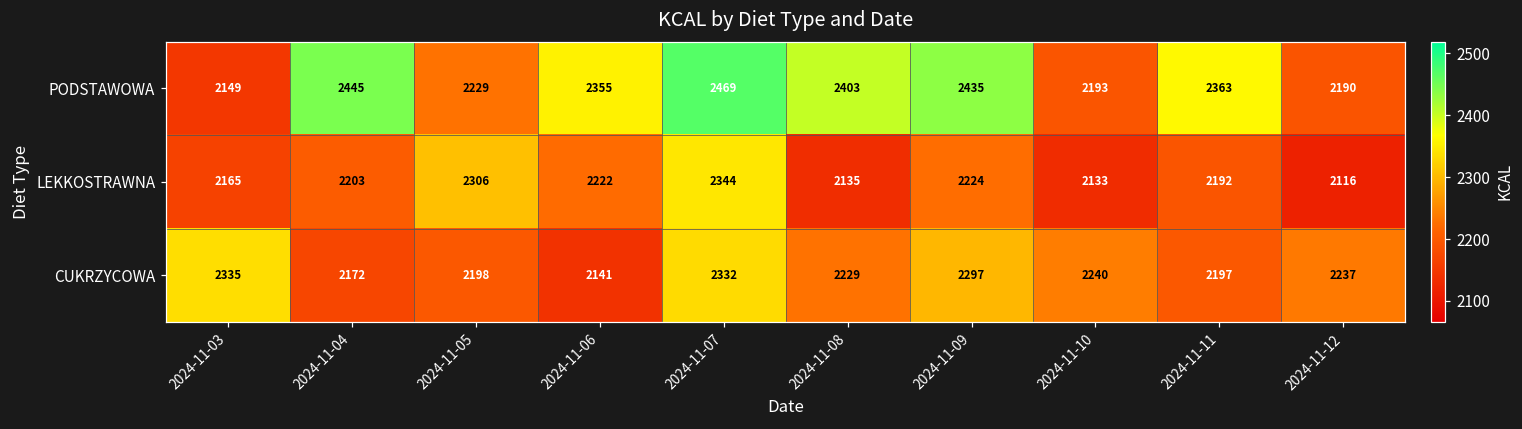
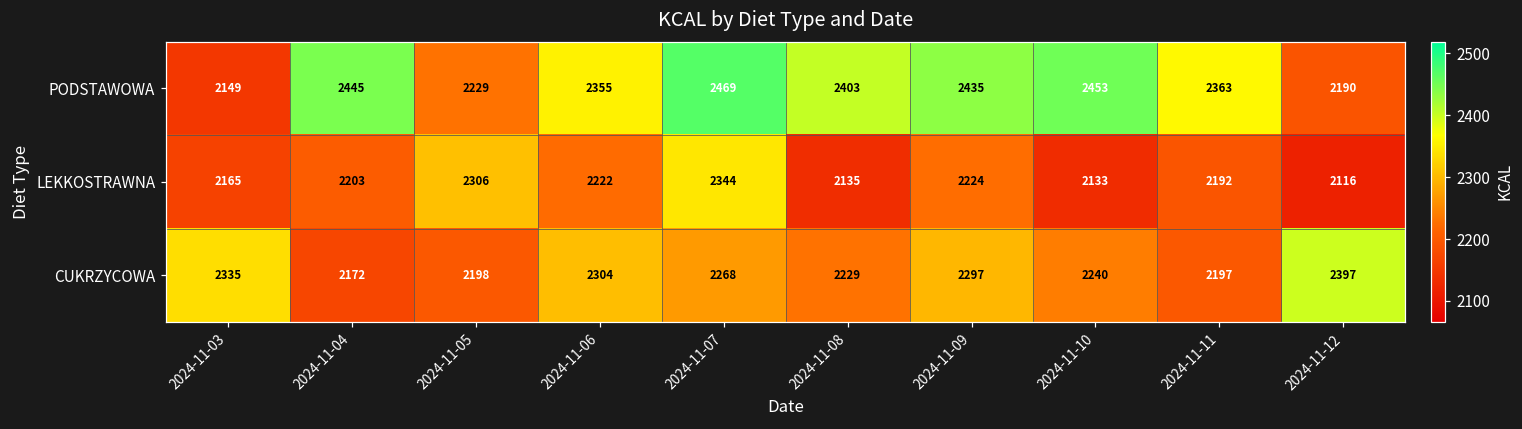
  {
    "PODSTAWOWA": {
      "2024-11-03": 2149,
      "2024-11-04": 2445,
      "2024-11-05": 2229,
      "2024-11-06": 2355,
      "2024-11-07": 2469,
      "2024-11-08": 2403,
      "2024-11-09": 2435,
-     "2024-11-10": 2193,
+     "2024-11-10": 2453,
      "2024-11-11": 2363,
      "2024-11-12": 2190
    },
    "LEKKOSTRAWNA": {
      "2024-11-03": 2165,
      "2024-11-04": 2203,
      "2024-11-05": 2306,
      "2024-11-06": 2222,
      "2024-11-07": 2344,
      "2024-11-08": 2135,
      "2024-11-09": 2224,
      "2024-11-10": 2133,
      "2024-11-11": 2192,
      "2024-11-12": 2116
    },
    "CUKRZYCOWA": {
      "2024-11-03": 2335,
      "2024-11-04": 2172,
      "2024-11-05": 2198,
-     "2024-11-06": 2141,
-     "2024-11-07": 2332,
+     "2024-11-06": 2304,
+     "2024-11-07": 2268,
      "2024-11-08": 2229,
      "2024-11-09": 2297,
      "2024-11-10": 2240,
      "2024-11-11": 2197,
-     "2024-11-12": 2237
+     "2024-11-12": 2397
    }
  }
